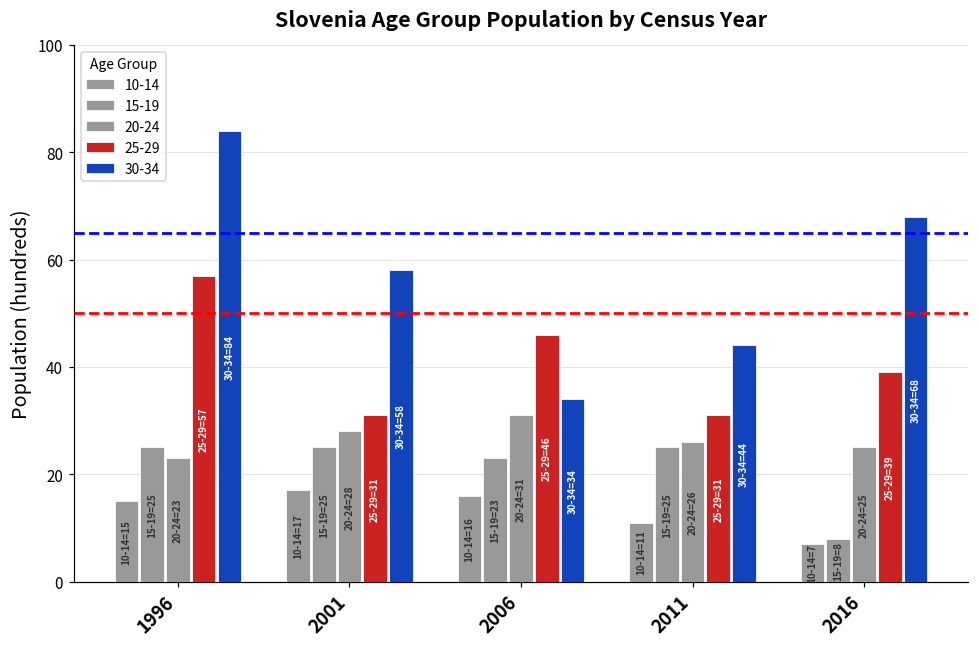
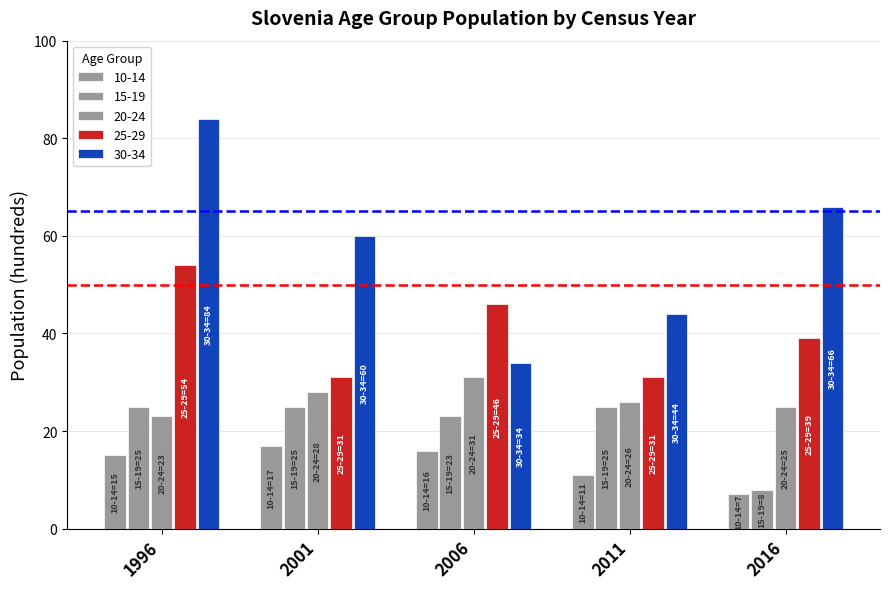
  {
    "25-29": {
-     "1996": 57,
+     "1996": 54,
      "2001": 31,
      "2006": 46,
      "2011": 31,
      "2016": 39
    },
    "30-34": {
      "1996": 84,
-     "2001": 58,
+     "2001": 60,
      "2006": 34,
      "2011": 44,
-     "2016": 68
+     "2016": 66
    }
  }
